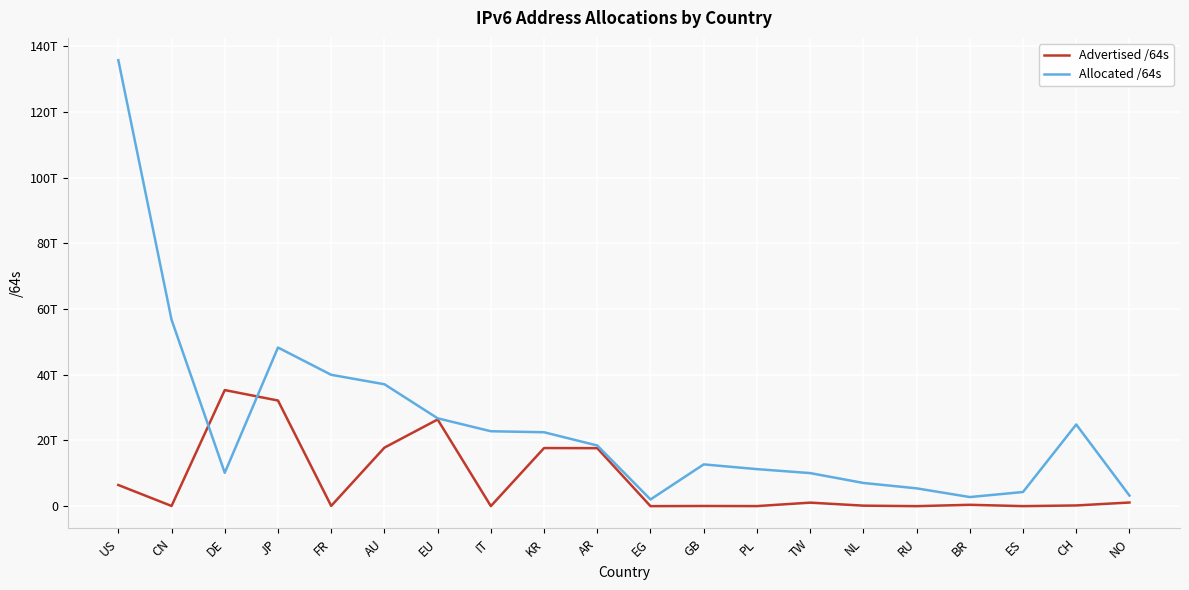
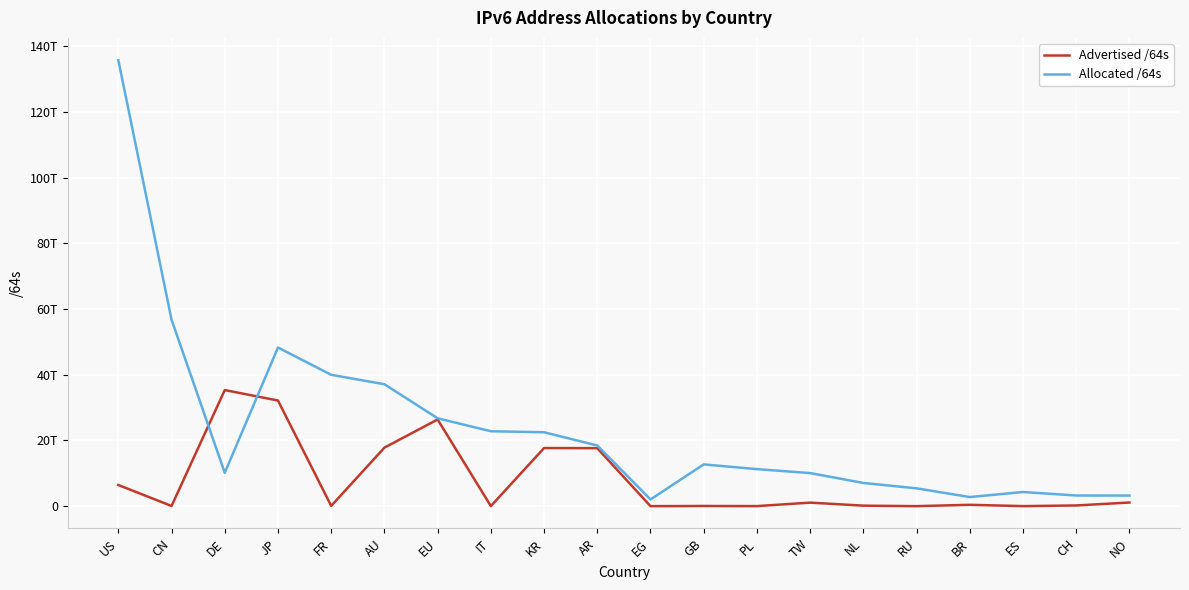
  {
    "Advertised /64s": {
      "US": "6T",
      "CN": "0T",
      "DE": "35T",
      "JP": "32T",
      "FR": "0T",
      "AU": "18T",
      "IT": "0T",
      "KR": "18T",
      "AR": "18T",
      "EG": "0T",
      "GB": "0T",
      "PL": "0T",
      "TW": "1T",
      "NL": "0T",
      "RU": "0T",
      "BR": "0T",
      "ES": "0T",
      "CH": "0T",
      "NO": "1T"
    },
    "Allocated /64s": {
      "US": "136T",
      "CN": "57T",
      "DE": "10T",
      "JP": "48T",
      "FR": "40T",
      "AU": "37T",
      "IT": "23T",
      "KR": "23T",
      "AR": "18T",
      "EG": "2T",
      "GB": "13T",
      "PL": "11T",
      "TW": "10T",
      "NL": "7T",
      "RU": "5T",
      "BR": "3T",
      "ES": "4T",
-     "CH": "25T",
+     "CH": "3T",
      "NO": "3T"
    }
  }
